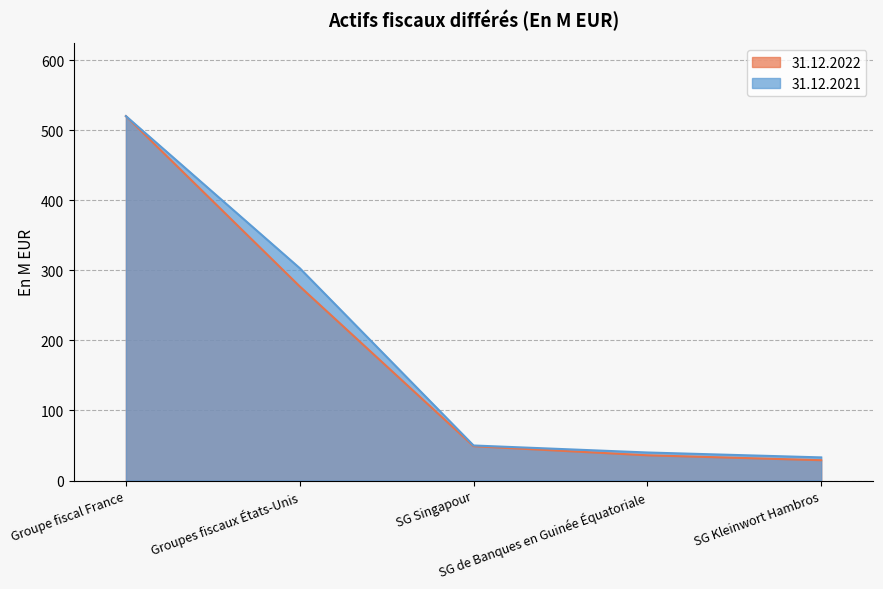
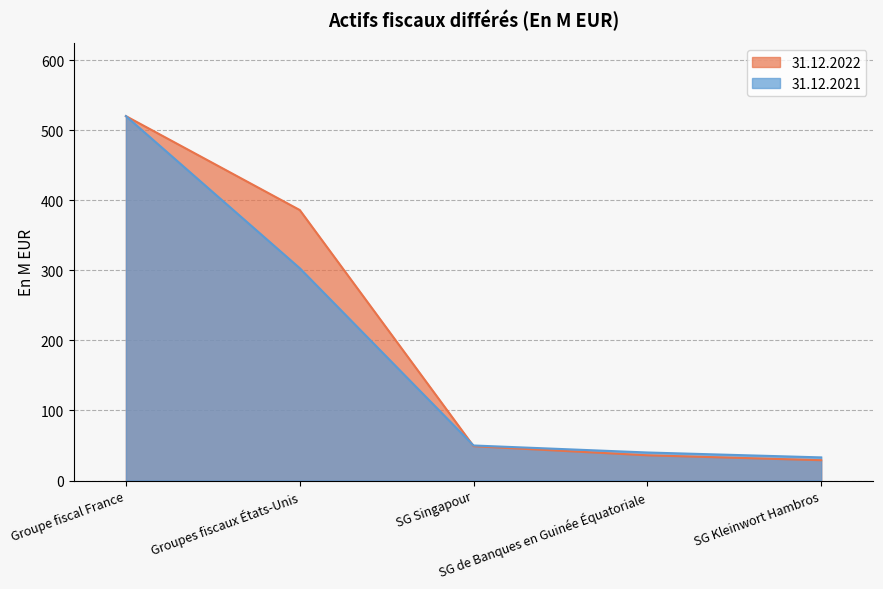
  {
    "31.12.2022": {
-     "Groupes fiscaux États-Unis": 280,
+     "Groupes fiscaux États-Unis": 390,
      "SG de Banques en Guinée Équatoriale": 40,
      "SG Kleinwort Hambros": 30
    },
    "31.12.2021": {
      "Groupes fiscaux États-Unis": 300,
      "SG de Banques en Guinée Équatoriale": 40,
      "SG Kleinwort Hambros": 30
    }
  }
